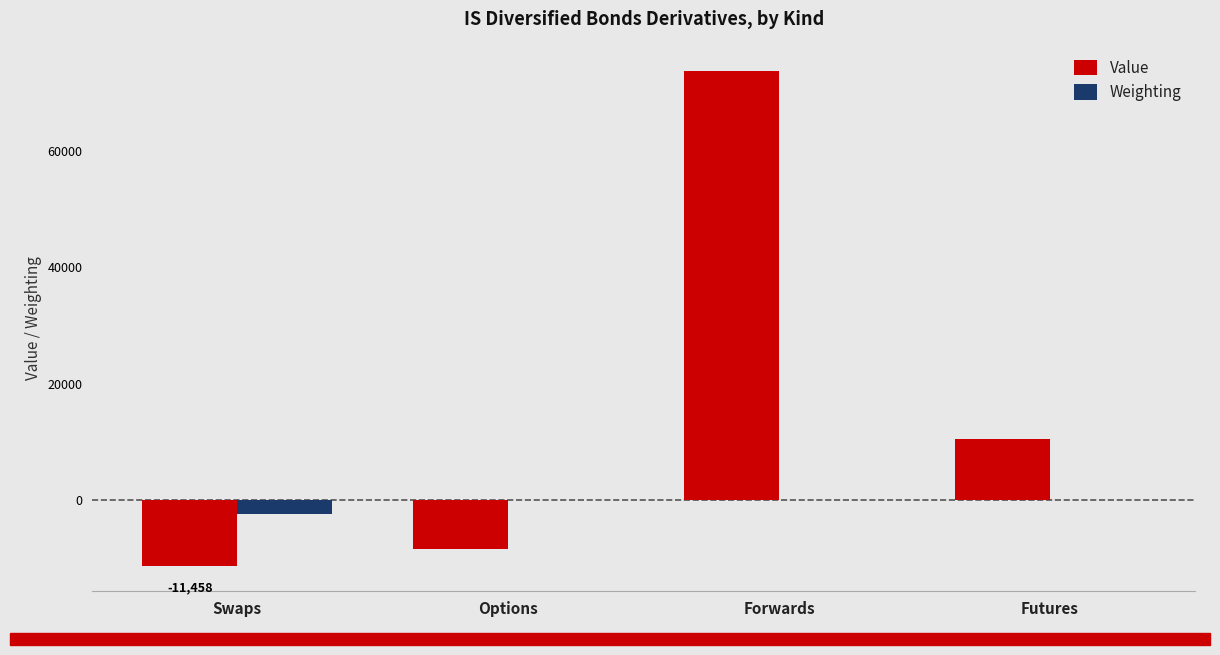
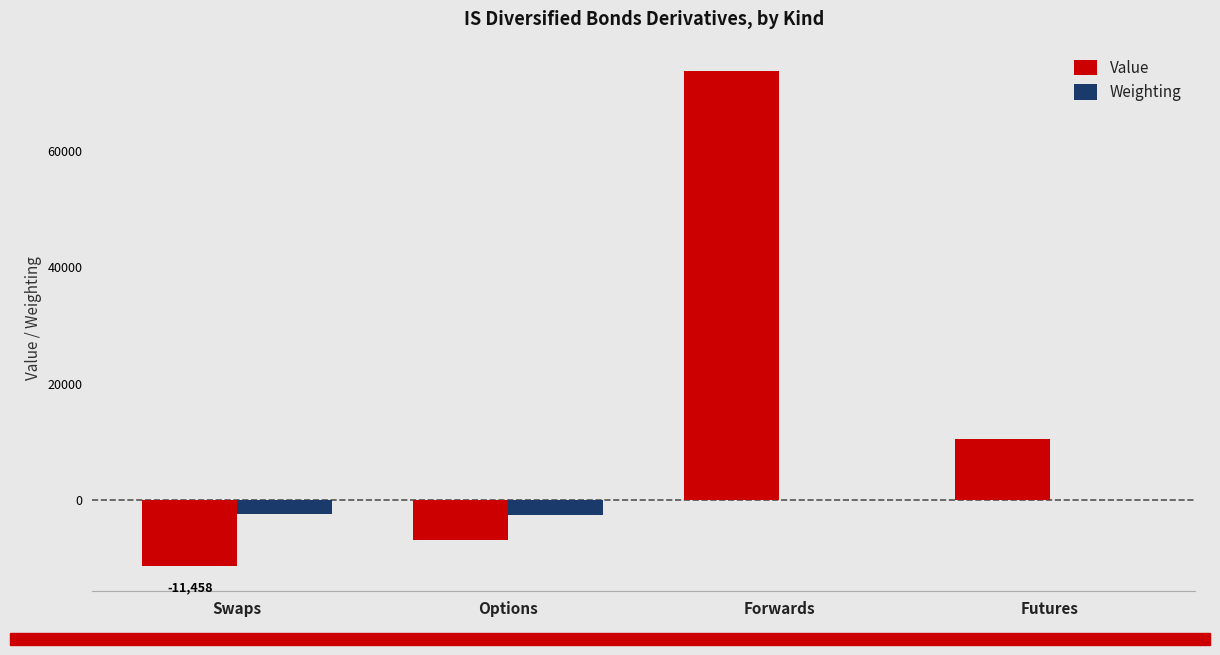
  {
    "Value": {
-     "Options": -8000,
+     "Options": -7000,
      "Forwards": 74000,
      "Futures": 10000
    },
    "Weighting": {
      "Swaps": -2000,
-     "Options": 0
+     "Options": -3000
    }
  }
